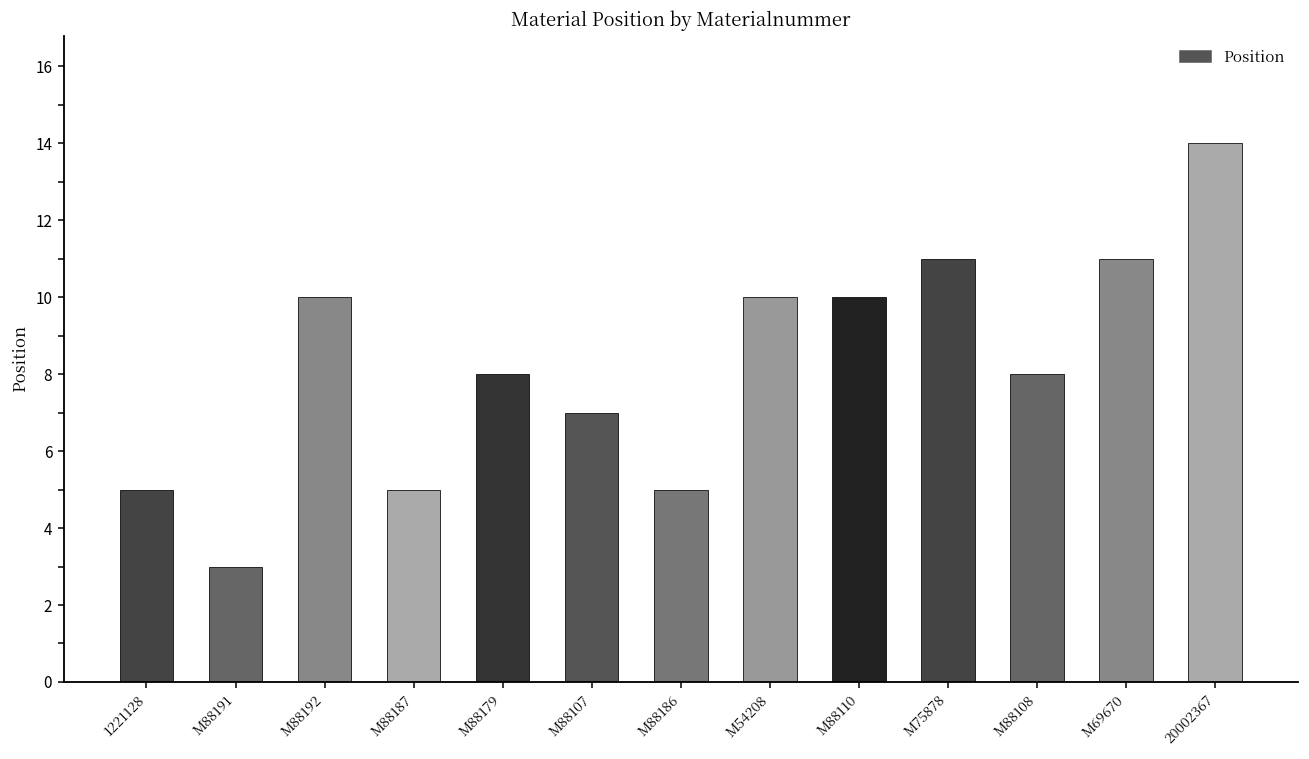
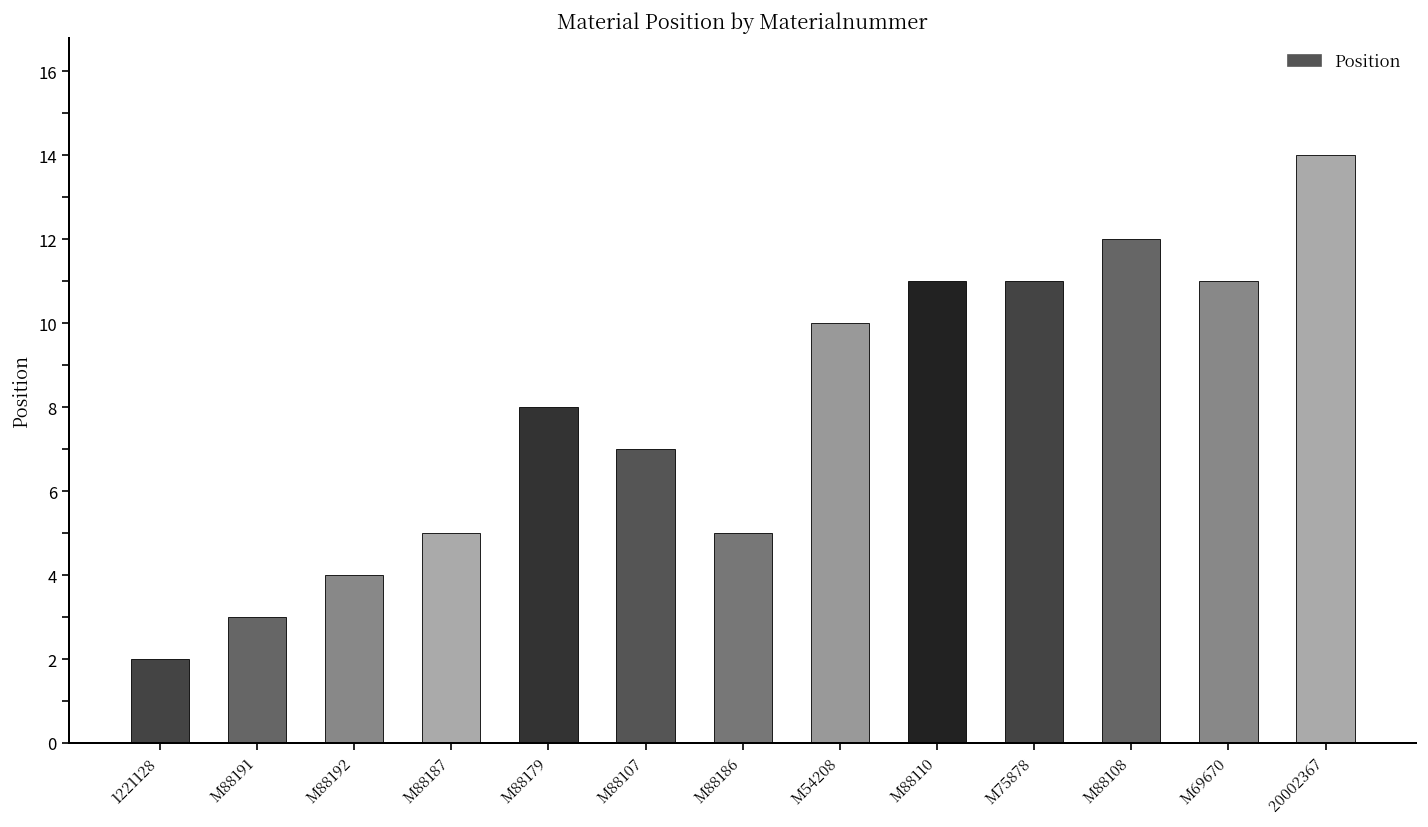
  {
-   "1221128": 5,
+   "1221128": 2,
    "M88191": 3,
-   "M88192": 10,
+   "M88192": 4,
    "M88187": 5,
    "M88179": 8,
    "M88107": 7,
    "M88186": 5,
    "M54208": 10,
-   "M88110": 10,
+   "M88110": 11,
    "M75878": 11,
-   "M88108": 8,
+   "M88108": 12,
    "M69670": 11,
    "20002367": 14
  }
